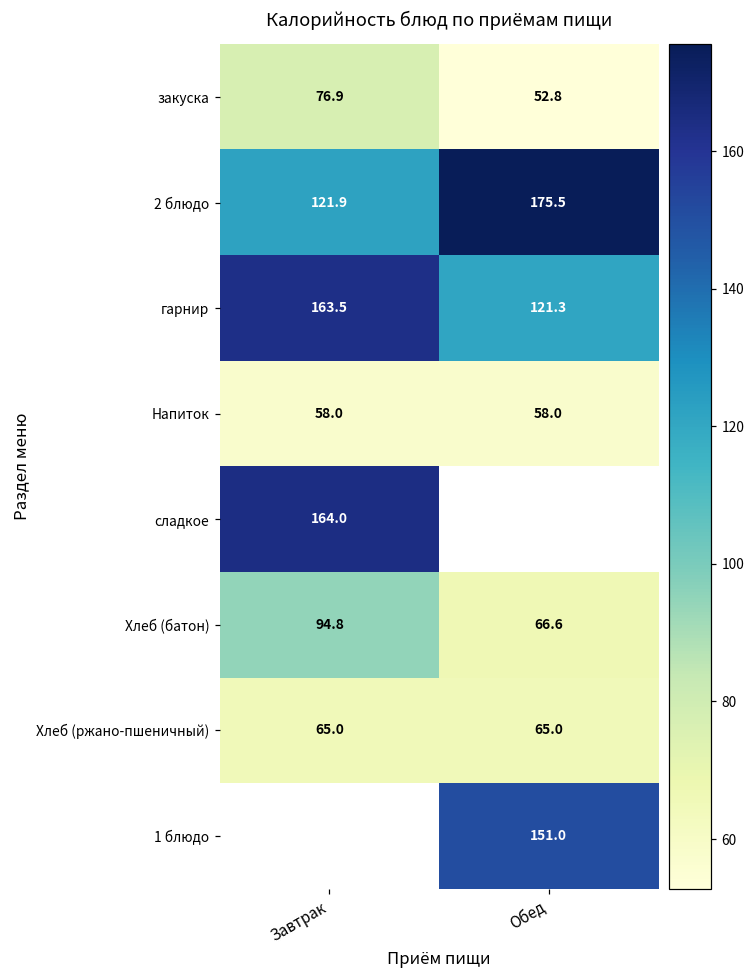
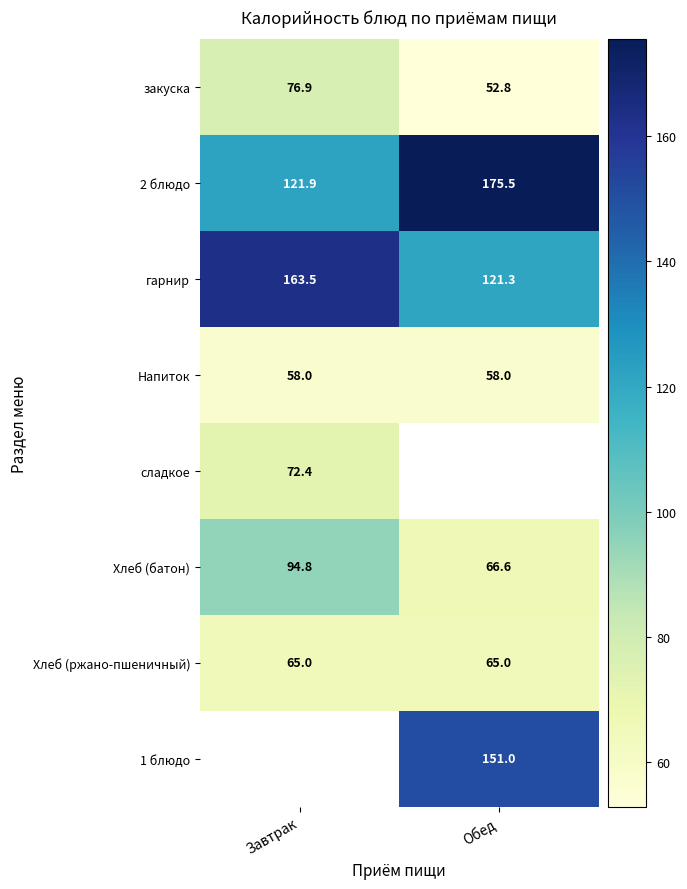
  {
    "закуска": {
      "Завтрак": 76.9,
      "Обед": 52.8
    },
    "2 блюдо": {
      "Завтрак": 121.9,
      "Обед": 175.5
    },
    "гарнир": {
      "Завтрак": 163.5,
      "Обед": 121.3
    },
    "Напиток": {
      "Завтрак": 58.0,
      "Обед": 58.0
    },
    "сладкое": {
-     "Завтрак": 164.0
+     "Завтрак": 72.4
    },
    "Хлеб (батон)": {
      "Завтрак": 94.8,
      "Обед": 66.6
    },
    "Хлеб (ржано-пшеничный)": {
      "Завтрак": 65.0,
      "Обед": 65.0
    },
    "1 блюдо": {
      "Обед": 151.0
    }
  }
